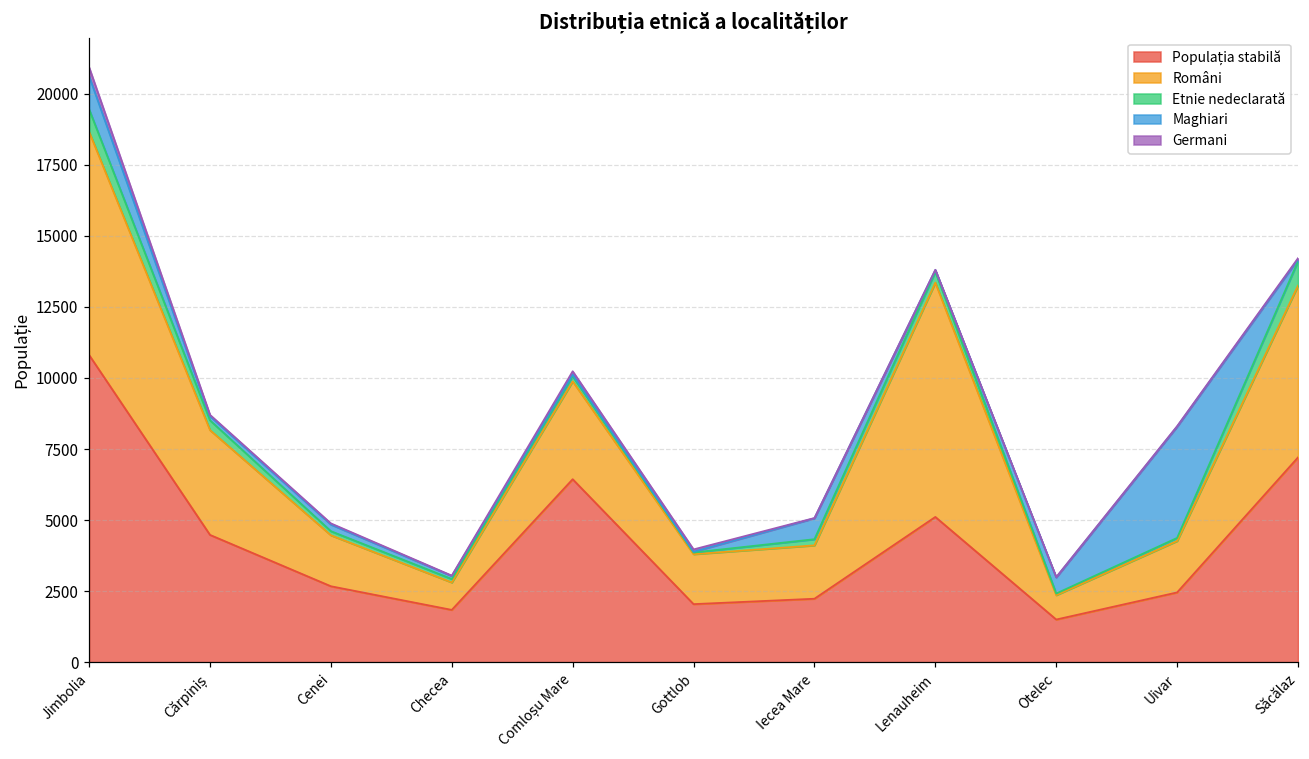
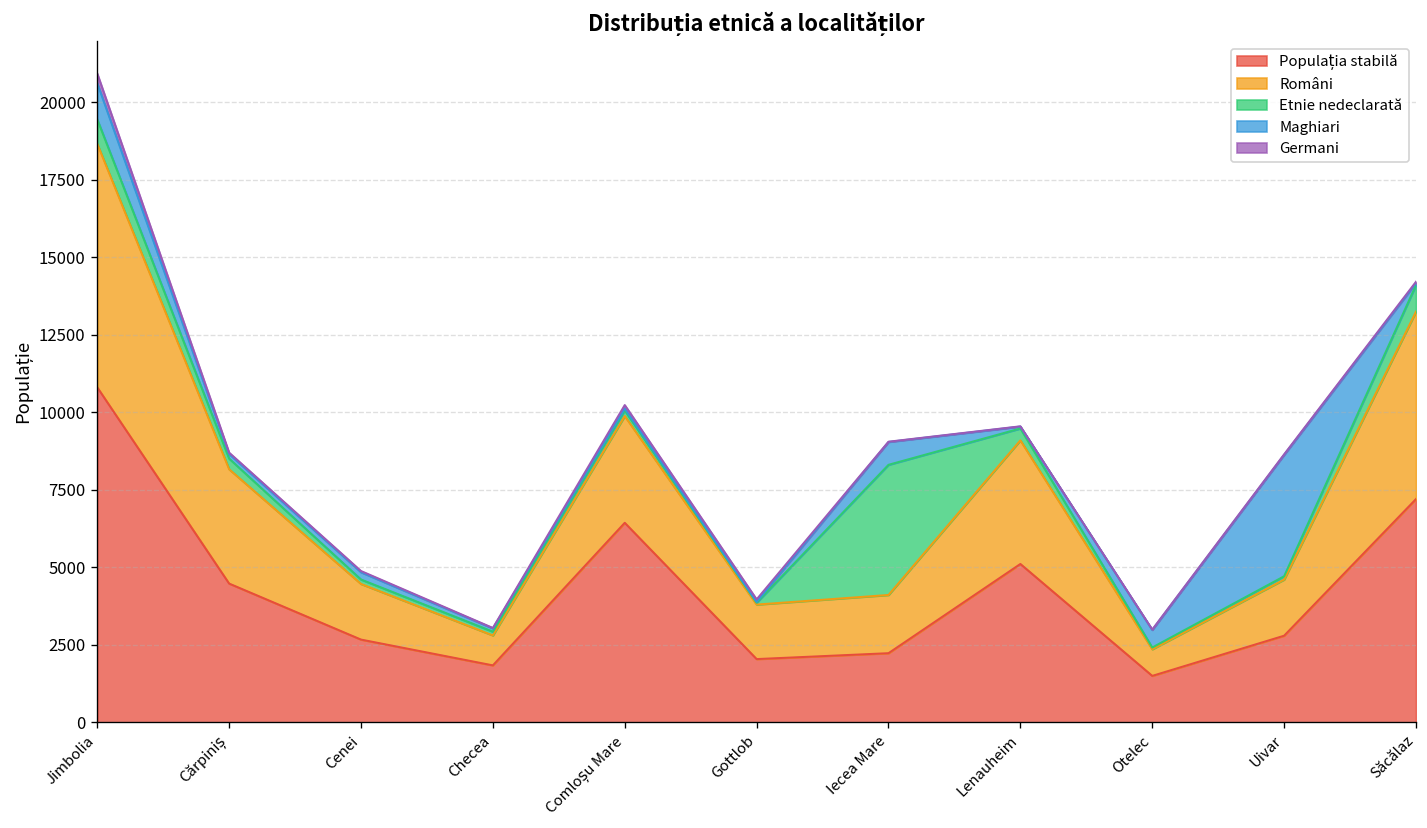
  {
    "Populația stabilă": {
      "Jimbolia": 10800,
      "Cărpiniș": 4500,
      "Cenei": 2700,
      "Checea": 1800,
      "Comloșu Mare": 6400,
      "Gottlob": 2000,
      "Iecea Mare": 2200,
      "Lenauheim": 5100,
      "Otelec": 1500,
-     "Uivar": 2500,
+     "Uivar": 2800,
      "Săcălaz": 7200
    },
    "Români": {
      "Jimbolia": 7900,
      "Cărpiniș": 3700,
      "Cenei": 1800,
      "Checea": 1000,
      "Comloșu Mare": 3400,
      "Iecea Mare": 1900,
-     "Lenauheim": 8200,
+     "Lenauheim": 4000,
      "Uivar": 1800,
      "Săcălaz": 6000
    },
    "Etnie nedeclarată": {
      "Jimbolia": 800,
      "Cărpiniș": 300,
      "Cenei": 100,
      "Checea": 100,
-     "Iecea Mare": 200,
+     "Iecea Mare": 4200,
      "Uivar": 100
    },
    "Maghiari": {
      "Jimbolia": 1200
    },
    "Germani": {
      "Jimbolia": 300,
      "Comloșu Mare": 100
    }
  }
